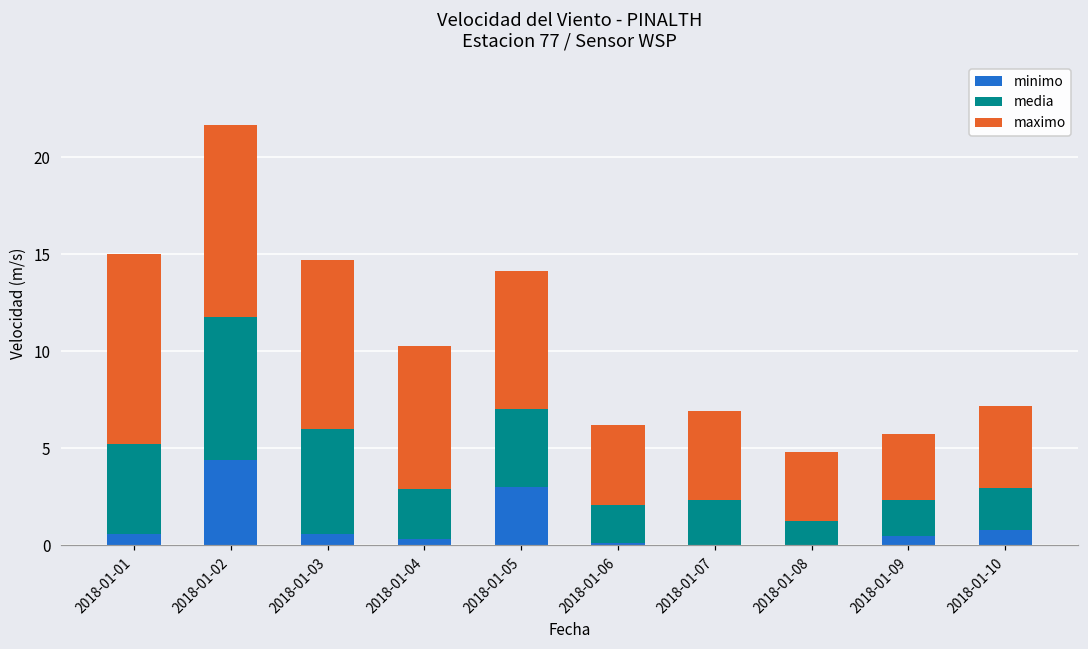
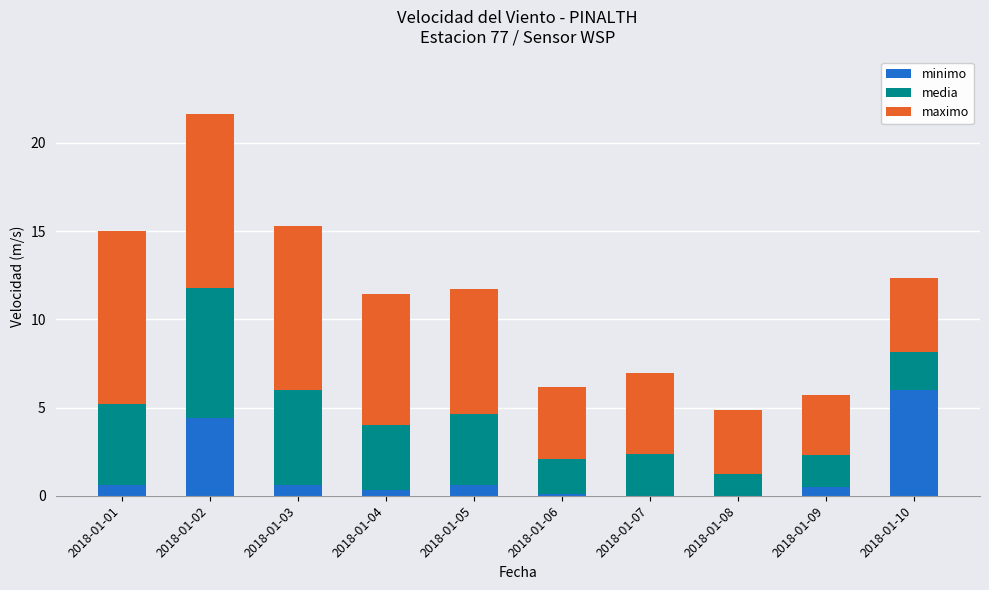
  {
    "minimo": {
      "2018-01-01": 0.6,
      "2018-01-02": 4.4,
      "2018-01-03": 0.6,
      "2018-01-04": 0.3,
-     "2018-01-05": 3.0,
+     "2018-01-05": 0.6,
      "2018-01-07": 0.0,
      "2018-01-08": 0.0,
      "2018-01-09": 0.5,
-     "2018-01-10": 0.8
+     "2018-01-10": 6.0
    },
    "media": {
      "2018-01-01": 4.6,
      "2018-01-02": 7.4,
      "2018-01-03": 5.4,
-     "2018-01-04": 2.6,
+     "2018-01-04": 3.7,
      "2018-01-05": 4.0,
      "2018-01-06": 2.0,
      "2018-01-07": 2.3,
      "2018-01-08": 1.2,
      "2018-01-09": 1.8,
      "2018-01-10": 2.2
    },
    "maximo": {
      "2018-01-01": 9.8,
      "2018-01-02": 9.9,
-     "2018-01-03": 8.7,
+     "2018-01-03": 9.3,
      "2018-01-04": 7.4,
      "2018-01-05": 7.1,
      "2018-01-06": 4.1,
      "2018-01-07": 4.6,
      "2018-01-08": 3.6,
      "2018-01-09": 3.4,
      "2018-01-10": 4.2
    }
  }
